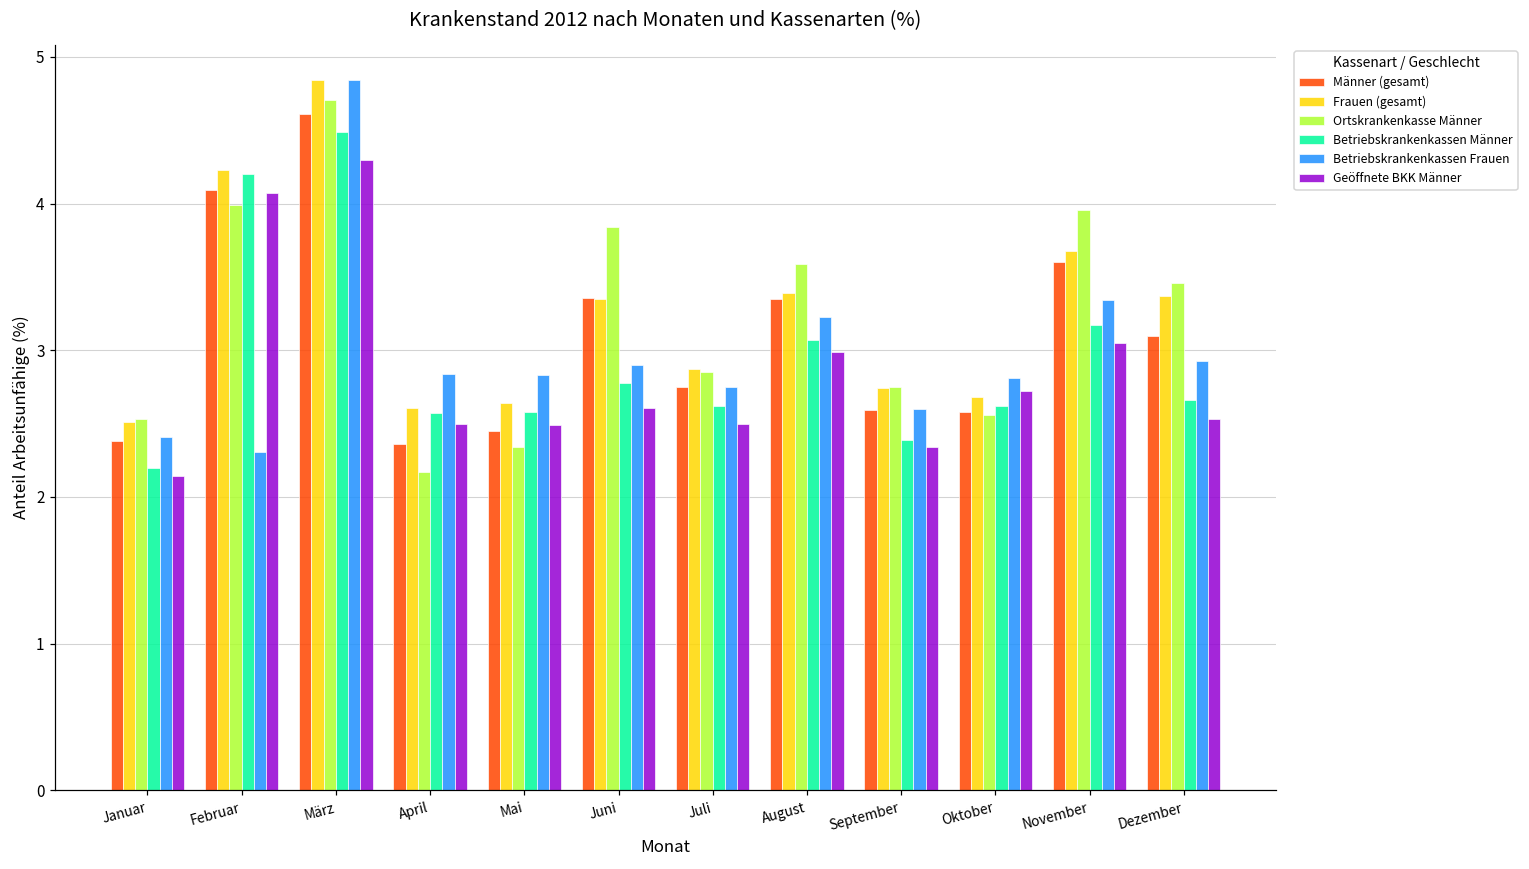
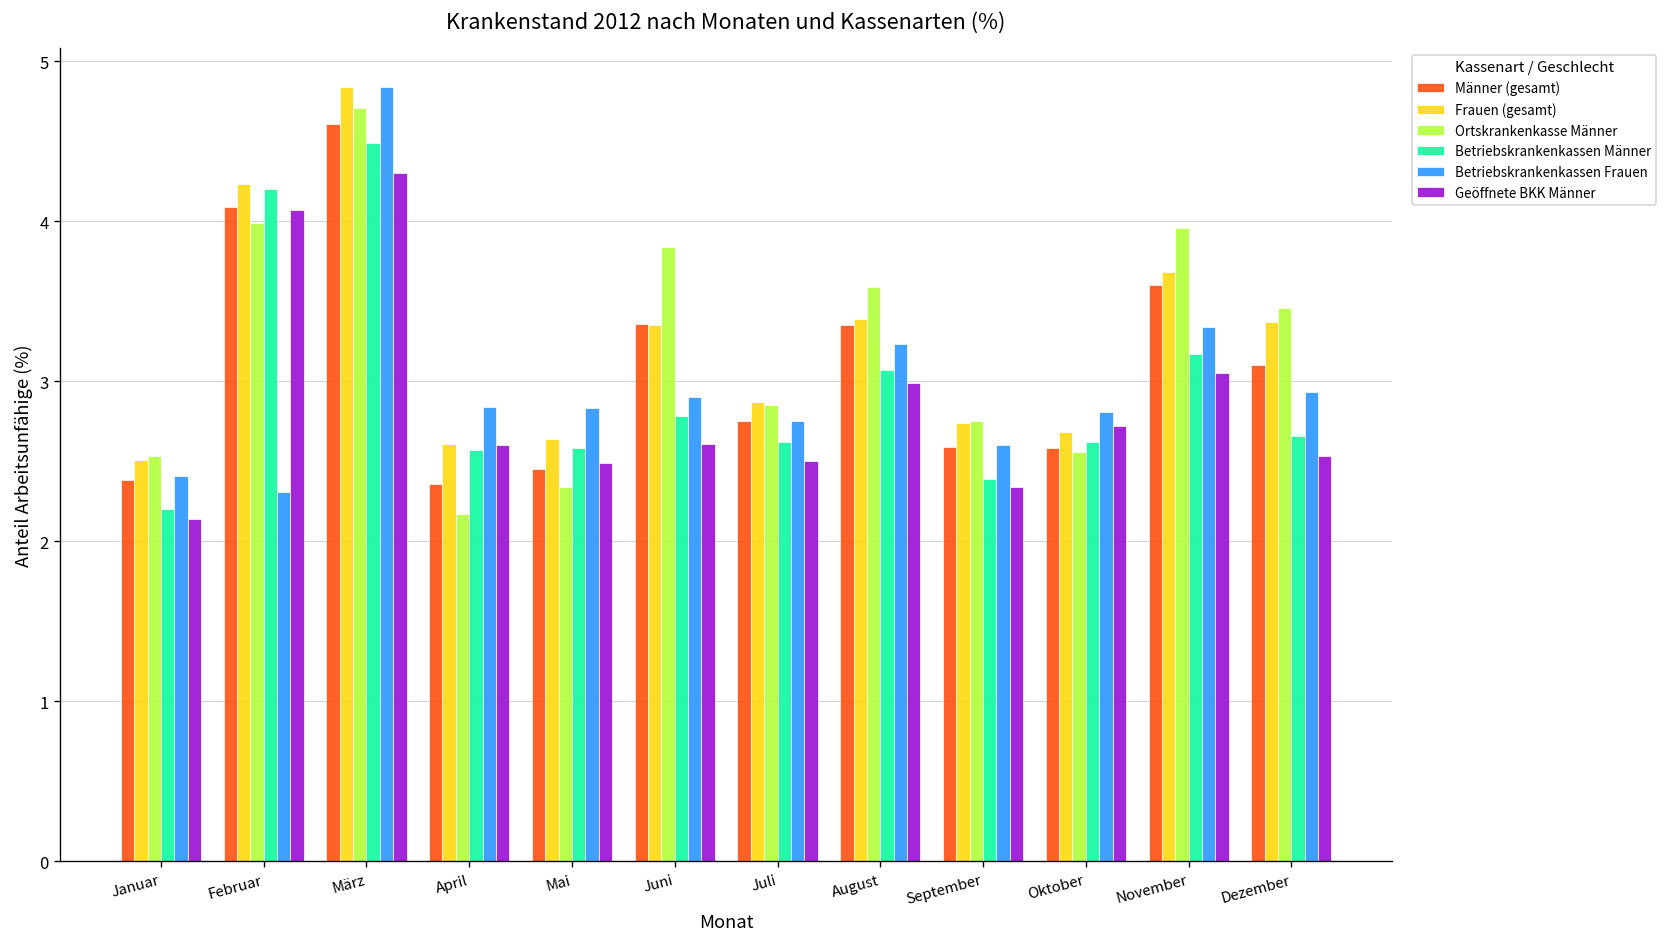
  {
    "Männer (gesamt)": {
      "Januar": 2.38,
      "Februar": 4.1,
      "März": 4.6,
      "April": 2.36,
      "Mai": 2.45,
      "Juni": 3.36,
      "Juli": 2.75,
      "August": 3.35,
      "September": 2.6,
      "Oktober": 2.58,
      "November": 3.6,
      "Dezember": 3.1
    },
    "Frauen (gesamt)": {
      "Januar": 2.5,
      "Februar": 4.23,
      "März": 4.84,
      "April": 2.6,
      "Mai": 2.64,
      "Juni": 3.35,
      "Juli": 2.87,
      "August": 3.4,
      "September": 2.74,
      "Oktober": 2.68,
      "November": 3.68,
      "Dezember": 3.37
    },
    "Ortskrankenkasse Männer": {
      "Januar": 2.53,
      "Februar": 4.0,
      "März": 4.7,
      "April": 2.17,
      "Mai": 2.34,
      "Juni": 3.84,
      "Juli": 2.85,
      "August": 3.6,
      "September": 2.75,
      "Oktober": 2.56,
      "November": 3.96,
      "Dezember": 3.46
    },
    "Betriebskrankenkassen Männer": {
      "Januar": 2.2,
      "Februar": 4.2,
      "März": 4.5,
      "April": 2.57,
      "Mai": 2.58,
      "Juni": 2.78,
      "Juli": 2.62,
      "August": 3.07,
      "September": 2.4,
      "Oktober": 2.62,
      "November": 3.17,
      "Dezember": 2.66
    },
    "Betriebskrankenkassen Frauen": {
      "Januar": 2.4,
      "Februar": 2.3,
      "März": 4.84,
      "April": 2.84,
      "Mai": 2.83,
      "Juni": 2.9,
      "Juli": 2.75,
      "August": 3.23,
      "September": 2.6,
      "Oktober": 2.8,
      "November": 3.34,
      "Dezember": 2.93
    },
    "Geöffnete BKK Männer": {
      "Januar": 2.14,
      "Februar": 4.07,
      "März": 4.3,
-     "April": 2.5,
+     "April": 2.6,
      "Mai": 2.5,
      "Juni": 2.6,
      "Juli": 2.5,
      "August": 3.0,
      "September": 2.34,
      "Oktober": 2.72,
      "November": 3.05,
      "Dezember": 2.53
    }
  }
